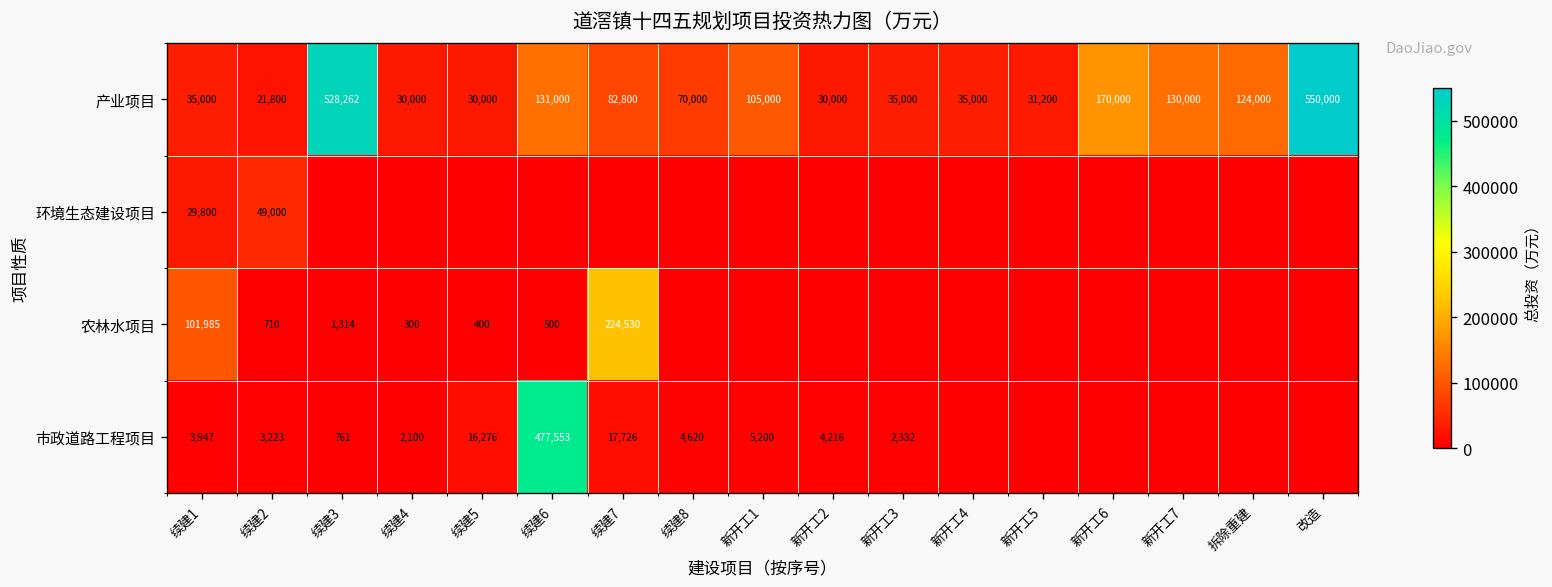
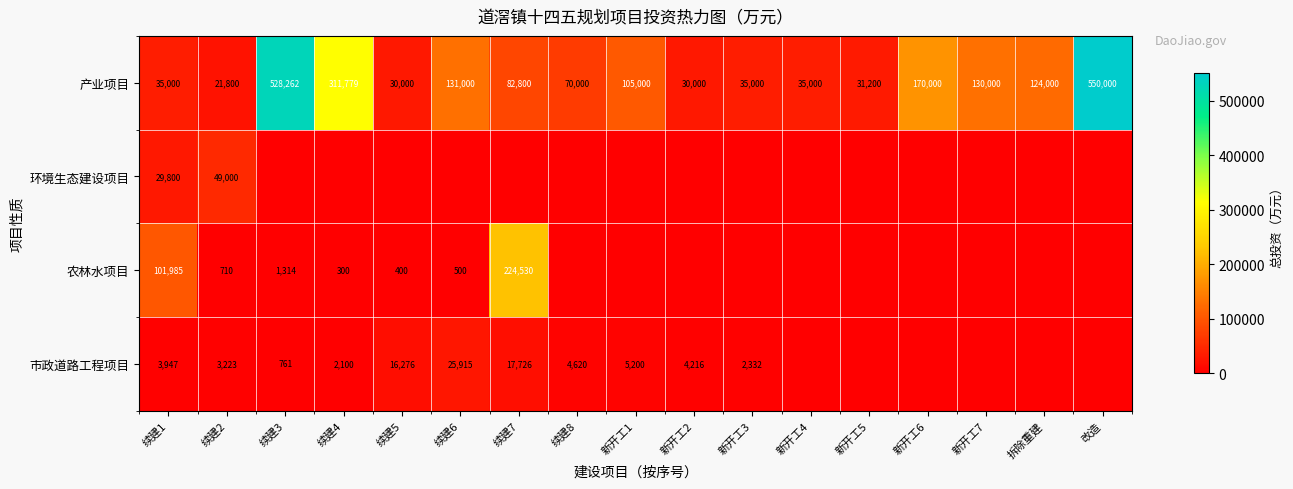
  {
    "产业项目": {
      "续建1": "35,000",
      "续建2": "21,800",
      "续建3": "528,262",
-     "续建4": "30,000",
+     "续建4": "311,779",
      "续建5": "30,000",
      "续建6": "131,000",
      "续建7": "82,800",
      "续建8": "70,000",
      "新开工1": "105,000",
      "新开工2": "30,000",
      "新开工3": "35,000",
      "新开工4": "35,000",
      "新开工5": "31,200",
      "新开工6": "170,000",
      "新开工7": "130,000",
      "拆除重建": "124,000",
      "改造": "550,000"
    },
    "环境生态建设项目": {
      "续建1": "29,800",
      "续建2": "49,000"
    },
    "农林水项目": {
      "续建1": "101,985",
      "续建2": "710",
      "续建3": "1,314",
      "续建4": "300",
      "续建5": "400",
      "续建6": "500",
      "续建7": "224,530"
    },
    "市政道路工程项目": {
      "续建1": "3,947",
      "续建2": "3,223",
      "续建3": "761",
      "续建4": "2,100",
      "续建5": "16,276",
-     "续建6": "477,553",
+     "续建6": "25,915",
      "续建7": "17,726",
      "续建8": "4,620",
      "新开工1": "5,200",
      "新开工2": "4,216",
      "新开工3": "2,332"
    }
  }
